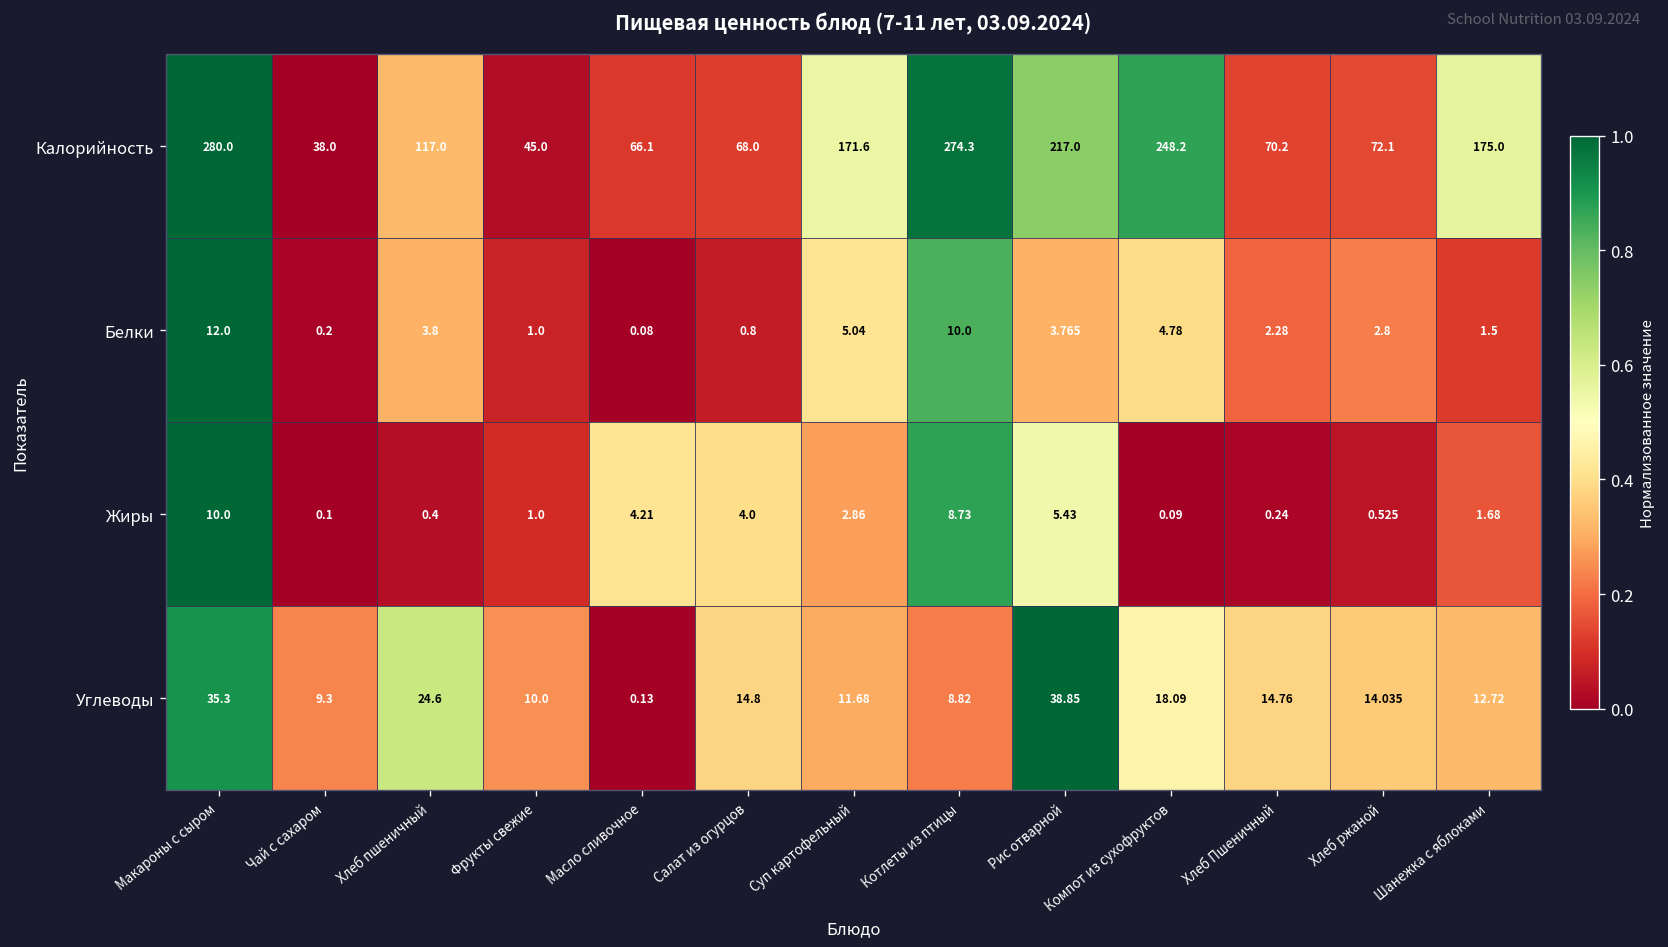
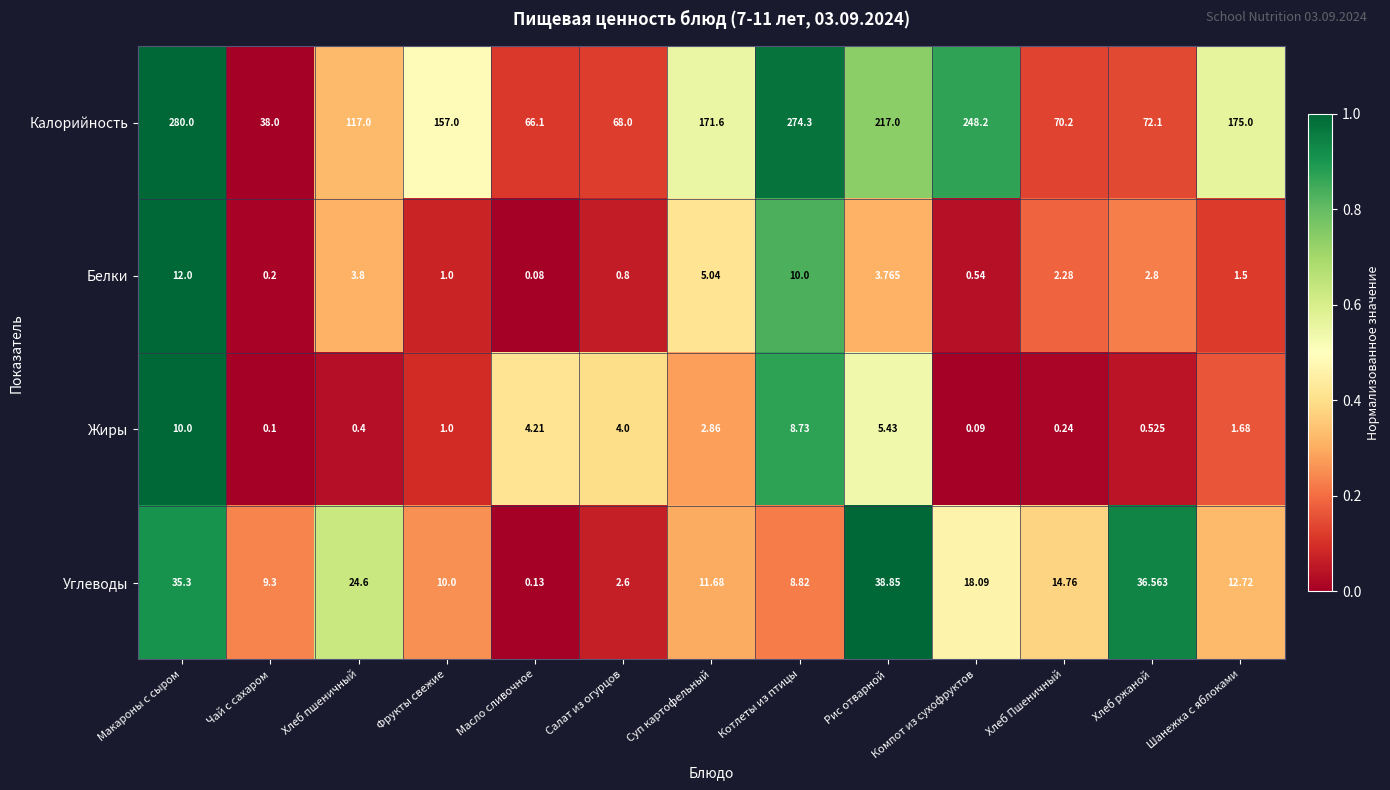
  {
    "Калорийность": {
      "Макароны с сыром": 280.0,
      "Чай с сахаром": 38.0,
      "Хлеб пшеничный": 117.0,
-     "Фрукты свежие": 45.0,
+     "Фрукты свежие": 157.0,
      "Масло сливочное": 66.1,
      "Салат из огурцов": 68.0,
      "Суп картофельный": 171.6,
      "Котлеты из птицы": 274.3,
      "Рис отварной": 217.0,
      "Компот из сухофруктов": 248.2,
      "Хлеб Пшеничный": 70.2,
      "Хлеб ржаной": 72.1,
      "Шанежка с яблоками": 175.0
    },
    "Белки": {
      "Макароны с сыром": 12.0,
      "Чай с сахаром": 0.2,
      "Хлеб пшеничный": 3.8,
      "Фрукты свежие": 1.0,
      "Масло сливочное": 0.08,
      "Салат из огурцов": 0.8,
      "Суп картофельный": 5.04,
      "Котлеты из птицы": 10.0,
      "Рис отварной": 3.765,
-     "Компот из сухофруктов": 4.78,
+     "Компот из сухофруктов": 0.54,
      "Хлеб Пшеничный": 2.28,
      "Хлеб ржаной": 2.8,
      "Шанежка с яблоками": 1.5
    },
    "Жиры": {
      "Макароны с сыром": 10.0,
      "Чай с сахаром": 0.1,
      "Хлеб пшеничный": 0.4,
      "Фрукты свежие": 1.0,
      "Масло сливочное": 4.21,
      "Салат из огурцов": 4.0,
      "Суп картофельный": 2.86,
      "Котлеты из птицы": 8.73,
      "Рис отварной": 5.43,
      "Компот из сухофруктов": 0.09,
      "Хлеб Пшеничный": 0.24,
      "Хлеб ржаной": 0.525,
      "Шанежка с яблоками": 1.68
    },
    "Углеводы": {
      "Макароны с сыром": 35.3,
      "Чай с сахаром": 9.3,
      "Хлеб пшеничный": 24.6,
      "Фрукты свежие": 10.0,
      "Масло сливочное": 0.13,
-     "Салат из огурцов": 14.8,
+     "Салат из огурцов": 2.6,
      "Суп картофельный": 11.68,
      "Котлеты из птицы": 8.82,
      "Рис отварной": 38.85,
      "Компот из сухофруктов": 18.09,
      "Хлеб Пшеничный": 14.76,
-     "Хлеб ржаной": 14.035,
+     "Хлеб ржаной": 36.563,
      "Шанежка с яблоками": 12.72
    }
  }
